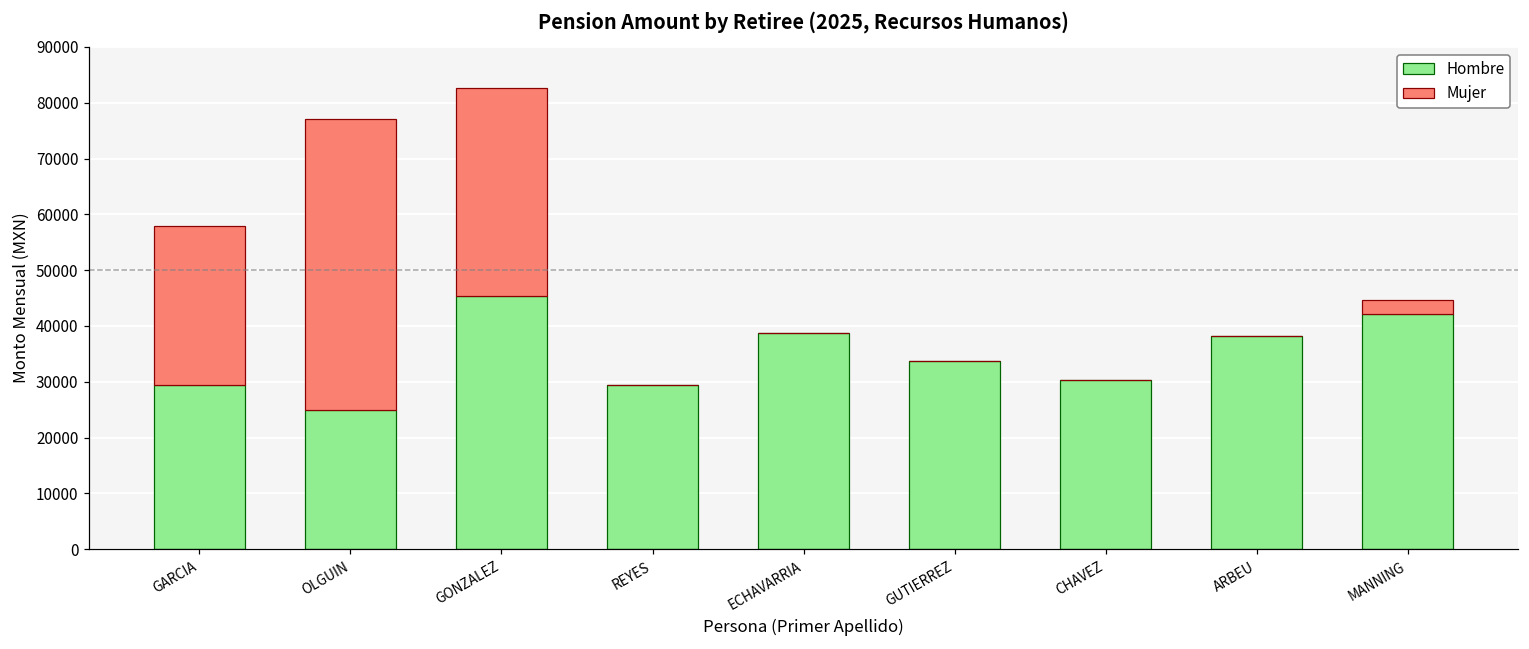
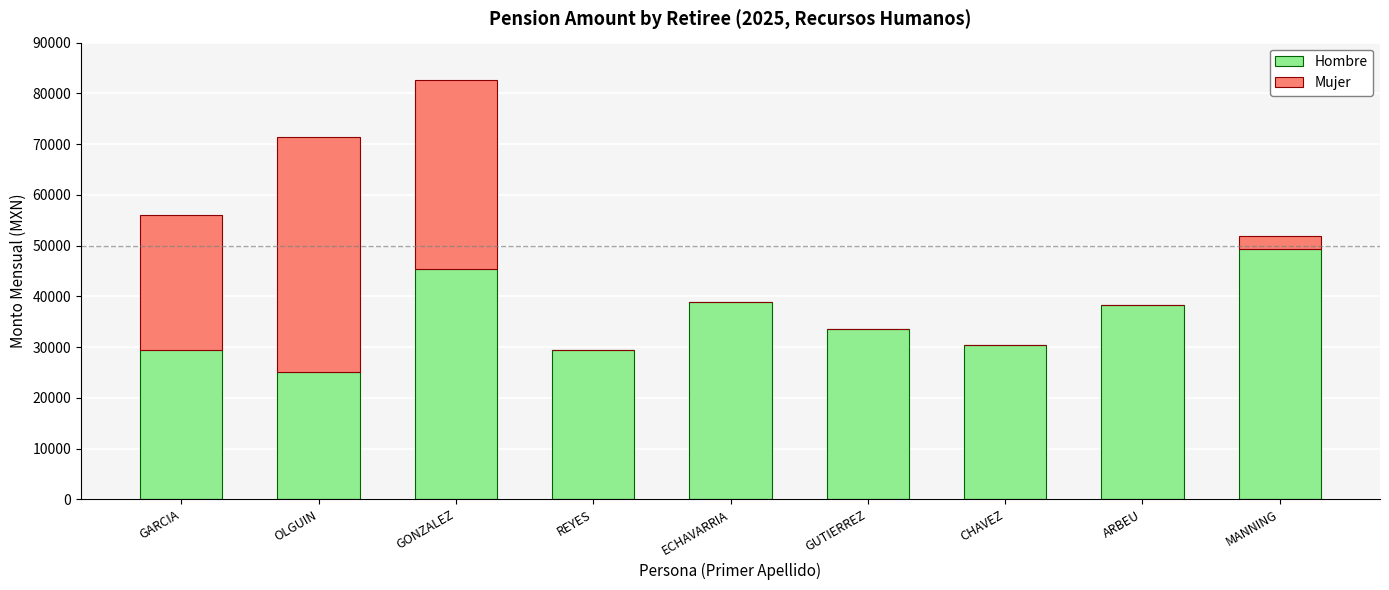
  {
    "Hombre": {
      "GARCIA": 29000,
      "OLGUIN": 25000,
      "GONZALEZ": 45000,
      "REYES": 29000,
      "ECHAVARRIA": 39000,
      "GUTIERREZ": 34000,
      "CHAVEZ": 30000,
      "ARBEU": 38000,
-     "MANNING": 42000
+     "MANNING": 49000
    },
    "Mujer": {
-     "GARCIA": 28000,
-     "OLGUIN": 52000,
+     "GARCIA": 27000,
+     "OLGUIN": 46000,
      "GONZALEZ": 37000,
      "REYES": 0,
      "ECHAVARRIA": 0,
      "GUTIERREZ": 0,
      "CHAVEZ": 0,
      "ARBEU": 0,
      "MANNING": 2000
    }
  }
